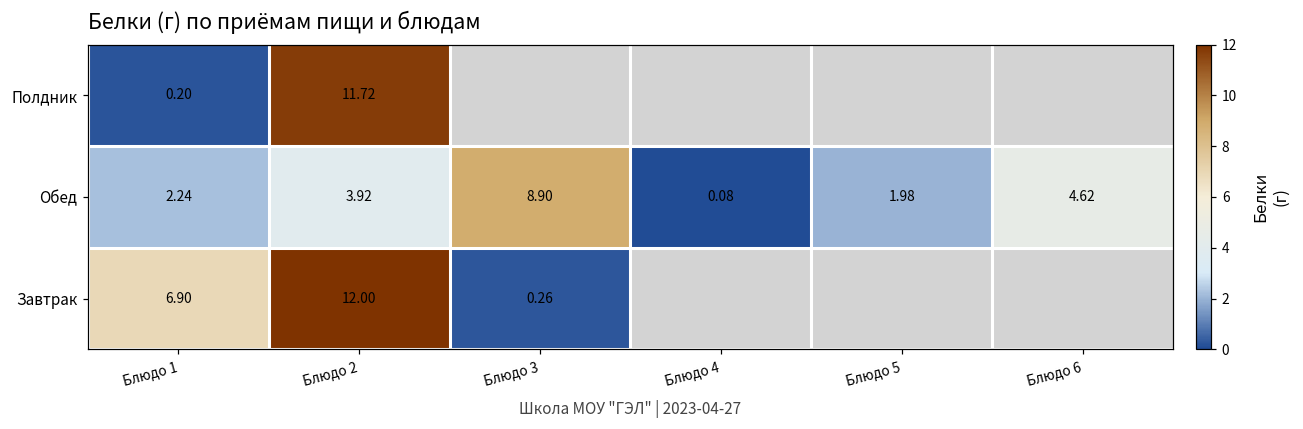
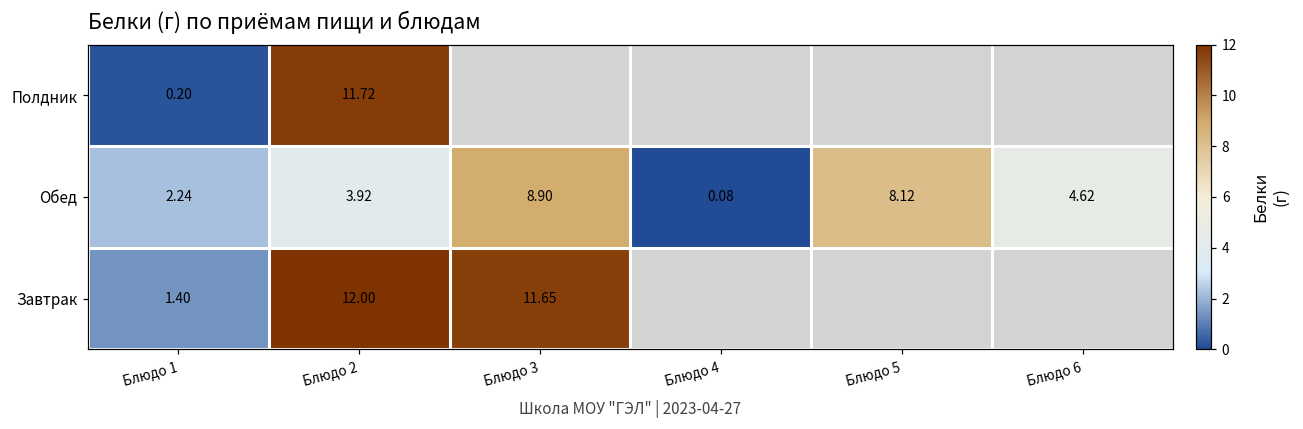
  {
    "Полдник": {
      "Блюдо 1": 0.20,
      "Блюдо 2": 11.72
    },
    "Обед": {
      "Блюдо 1": 2.24,
      "Блюдо 2": 3.92,
      "Блюдо 3": 8.90,
      "Блюдо 4": 0.08,
-     "Блюдо 5": 1.98,
+     "Блюдо 5": 8.12,
      "Блюдо 6": 4.62
    },
    "Завтрак": {
-     "Блюдо 1": 6.90,
+     "Блюдо 1": 1.40,
      "Блюдо 2": 12.00,
-     "Блюдо 3": 0.26
+     "Блюдо 3": 11.65
    }
  }
